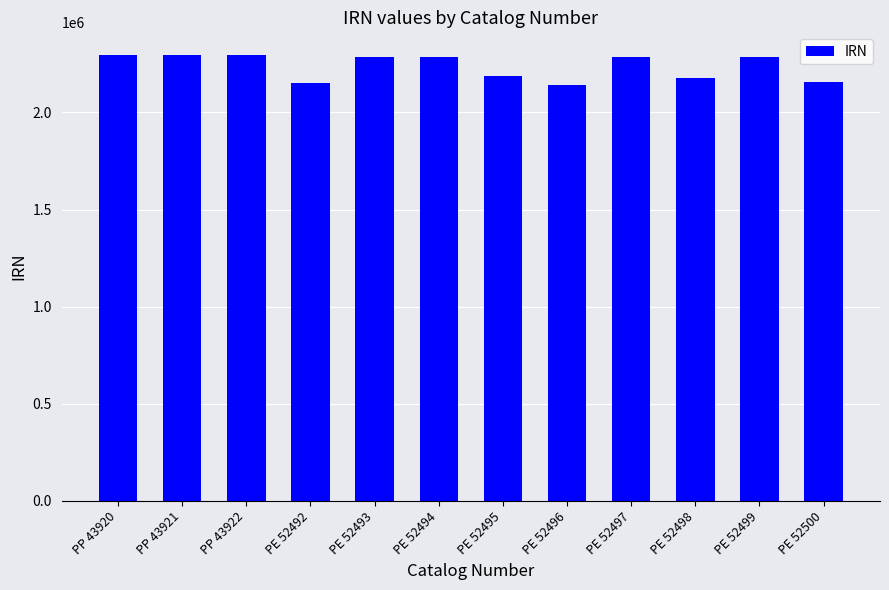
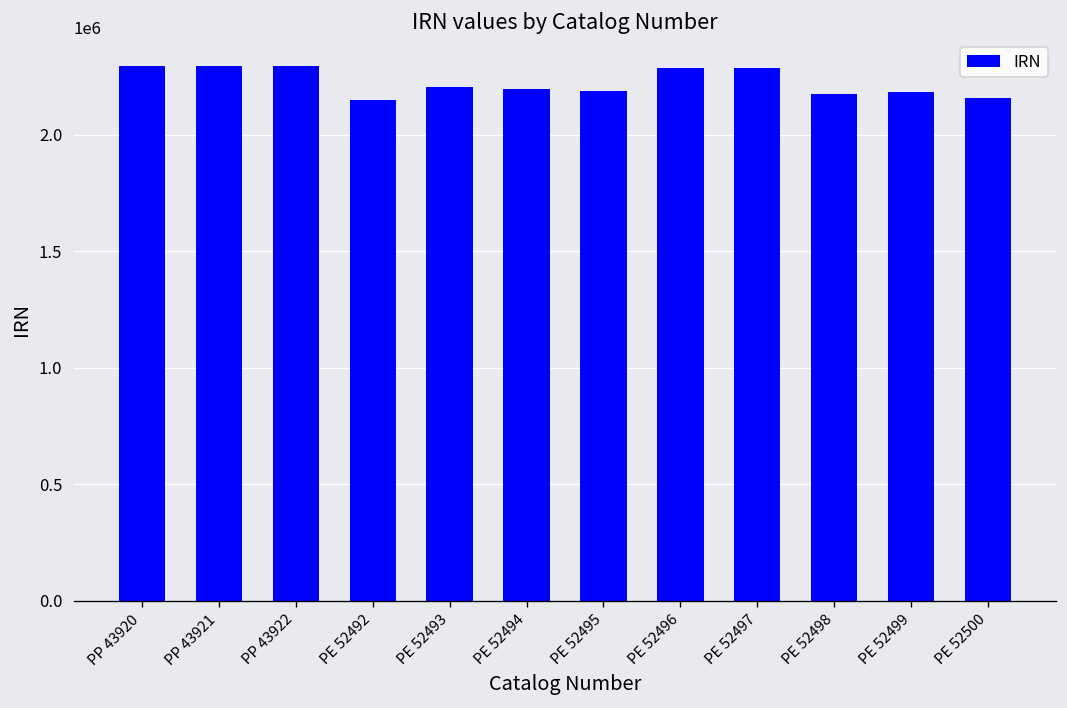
  {
    "PP 43920": 2300000,
    "PP 43921": 2300000,
    "PP 43922": 2300000,
    "PE 52492": 2150000,
-   "PE 52493": 2290000,
-   "PE 52494": 2290000,
+   "PE 52493": 2210000,
+   "PE 52494": 2200000,
    "PE 52495": 2190000,
-   "PE 52496": 2140000,
+   "PE 52496": 2290000,
    "PE 52497": 2290000,
    "PE 52498": 2180000,
-   "PE 52499": 2290000,
+   "PE 52499": 2190000,
    "PE 52500": 2160000
  }
